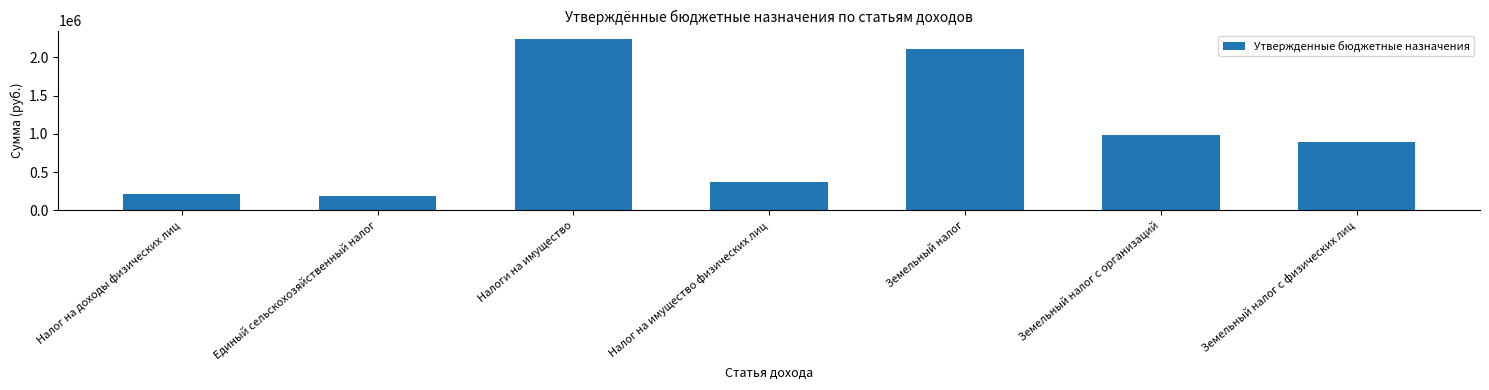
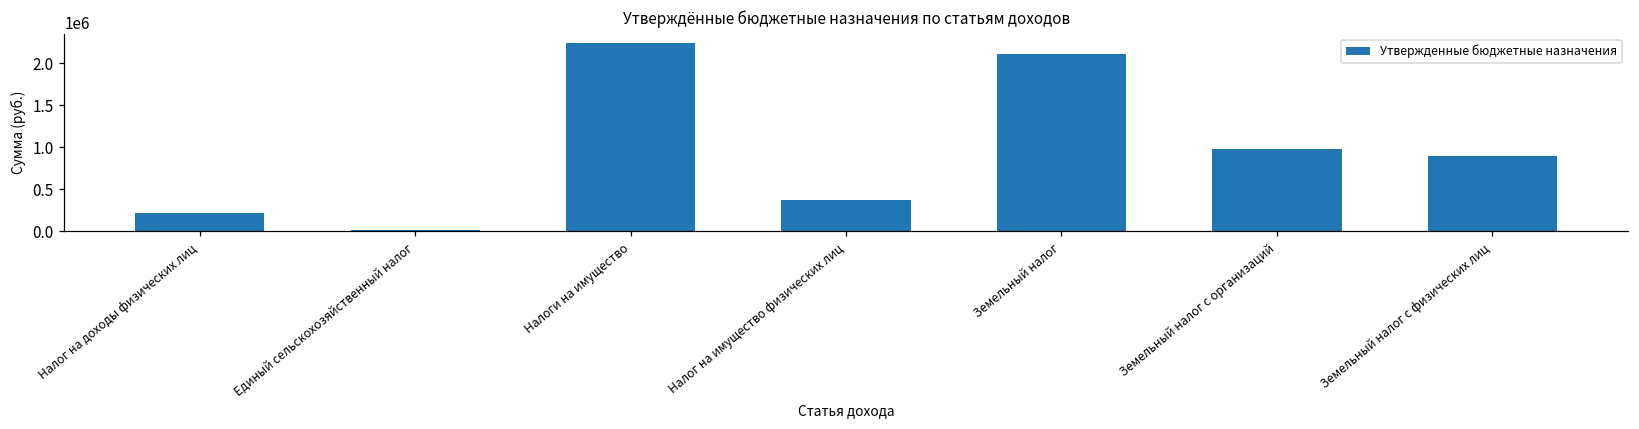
  {
    "Налог на доходы физических лиц": 200000,
-   "Единый сельскохозяйственный налог": 200000,
+   "Единый сельскохозяйственный налог": 0,
    "Налоги на имущество": 2200000,
    "Налог на имущество физических лиц": 400000,
    "Земельный налог": 2100000,
    "Земельный налог с организаций": 1000000,
    "Земельный налог с физических лиц": 900000
  }
